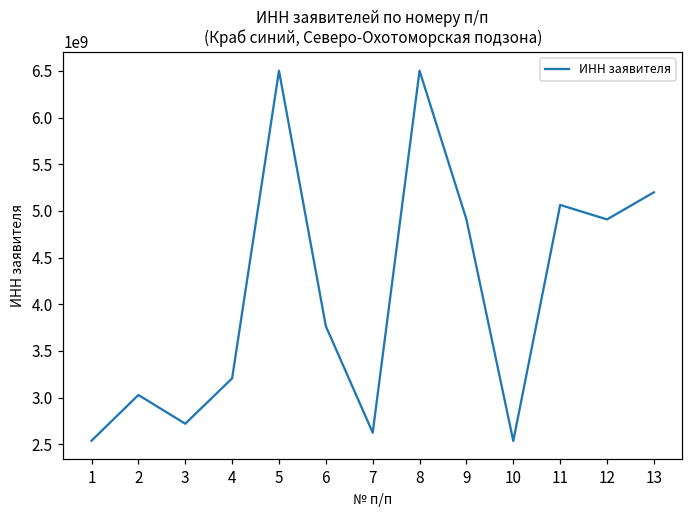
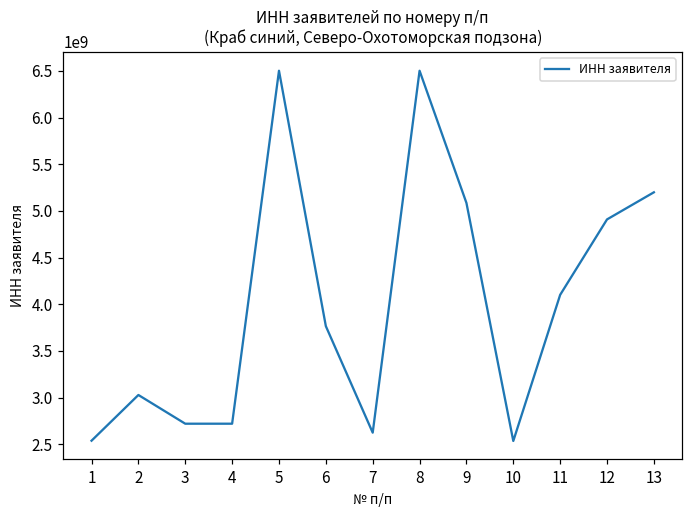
  {
    "1": 2500000000,
    "2": 3000000000,
    "3": 2700000000,
-   "4": 3200000000,
+   "4": 2700000000,
    "5": 6500000000,
    "6": 3800000000,
    "7": 2600000000,
    "8": 6500000000,
-   "9": 4900000000,
+   "9": 5100000000,
    "10": 2500000000,
-   "11": 5100000000,
+   "11": 4100000000,
    "12": 4900000000,
    "13": 5200000000
  }
